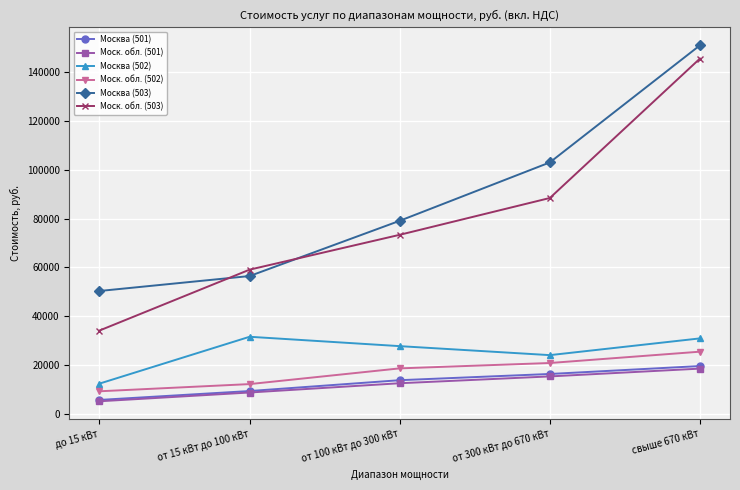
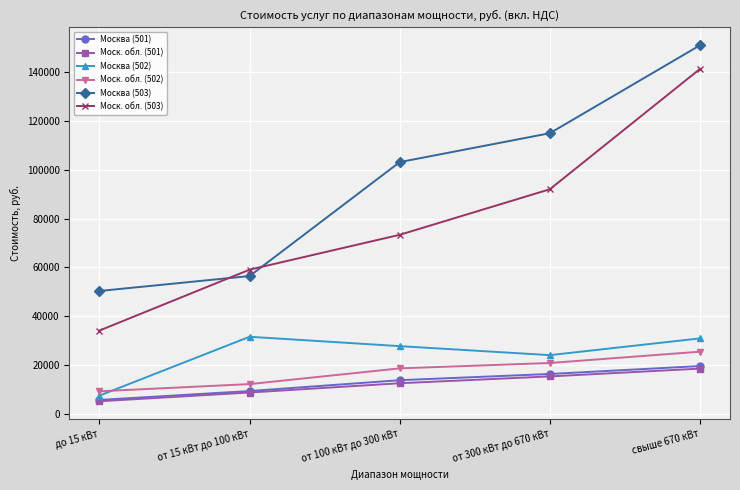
  {
    "Москва (501)": {
      "от 100 кВт до 300 кВт": 14000
    },
    "Москва (502)": {
-     "до 15 кВт": 12000,
+     "до 15 кВт": 7000,
      "от 15 кВт до 100 кВт": 32000,
      "от 100 кВт до 300 кВт": 28000,
      "от 300 кВт до 670 кВт": 24000,
      "свыше 670 кВт": 31000
    },
    "Москва (503)": {
      "до 15 кВт": 50000,
      "от 15 кВт до 100 кВт": 56000,
-     "от 100 кВт до 300 кВт": 79000,
-     "от 300 кВт до 670 кВт": 103000,
+     "от 100 кВт до 300 кВт": 103000,
+     "от 300 кВт до 670 кВт": 115000,
      "свыше 670 кВт": 151000
    },
    "Моск. обл. (503)": {
      "до 15 кВт": 34000,
      "от 15 кВт до 100 кВт": 59000,
      "от 100 кВт до 300 кВт": 73000,
-     "от 300 кВт до 670 кВт": 89000,
-     "свыше 670 кВт": 146000
+     "от 300 кВт до 670 кВт": 92000,
+     "свыше 670 кВт": 141000
    }
  }
